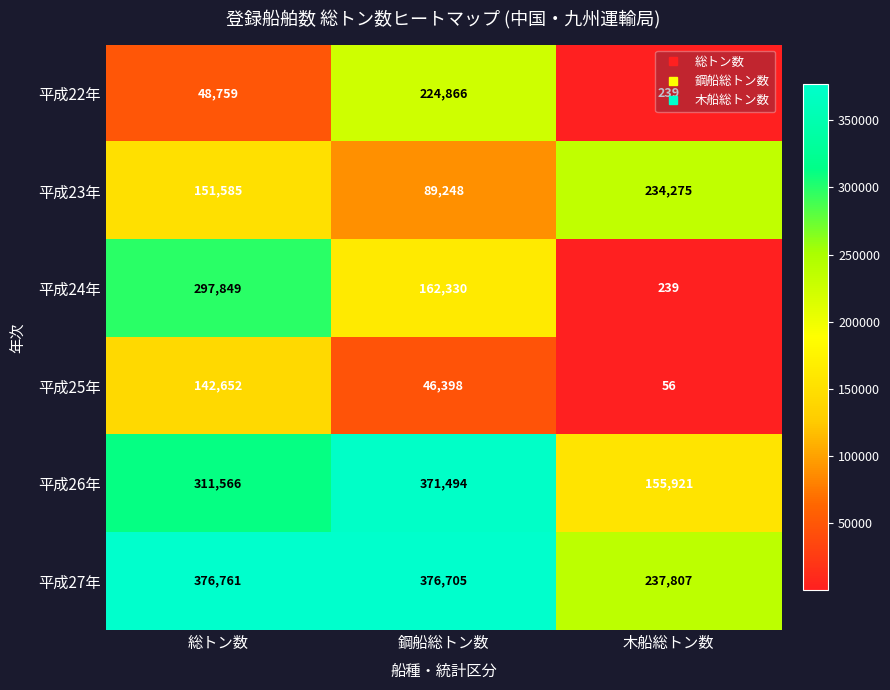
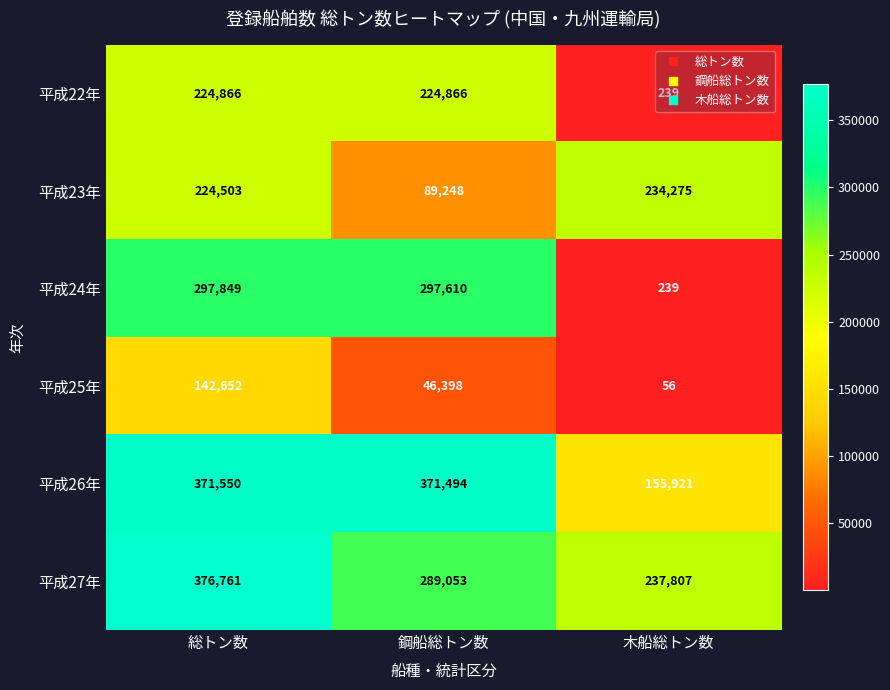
  {
    "平成22年": {
-     "総トン数": "48,759",
+     "総トン数": "224,866",
      "鋼船総トン数": "224,866"
    },
    "平成23年": {
-     "総トン数": "151,585",
+     "総トン数": "224,503",
      "鋼船総トン数": "89,248",
      "木船総トン数": "234,275"
    },
    "平成24年": {
      "総トン数": "297,849",
-     "鋼船総トン数": "162,330",
+     "鋼船総トン数": "297,610",
      "木船総トン数": "239"
    },
    "平成25年": {
      "総トン数": "142,652",
      "鋼船総トン数": "46,398",
      "木船総トン数": "56"
    },
    "平成26年": {
-     "総トン数": "311,566",
+     "総トン数": "371,550",
      "鋼船総トン数": "371,494",
      "木船総トン数": "155,921"
    },
    "平成27年": {
      "総トン数": "376,761",
-     "鋼船総トン数": "376,705",
+     "鋼船総トン数": "289,053",
      "木船総トン数": "237,807"
    }
  }
